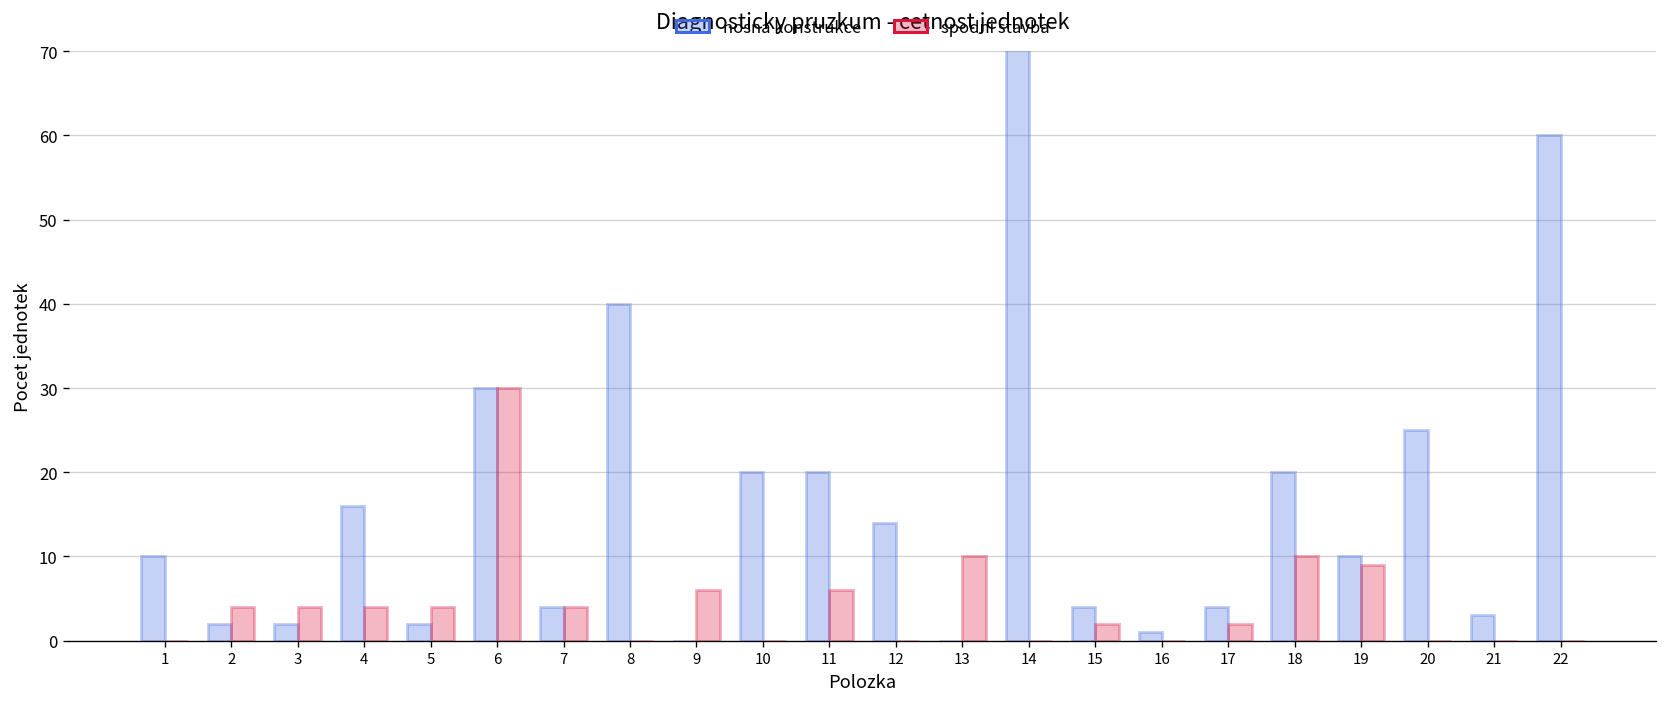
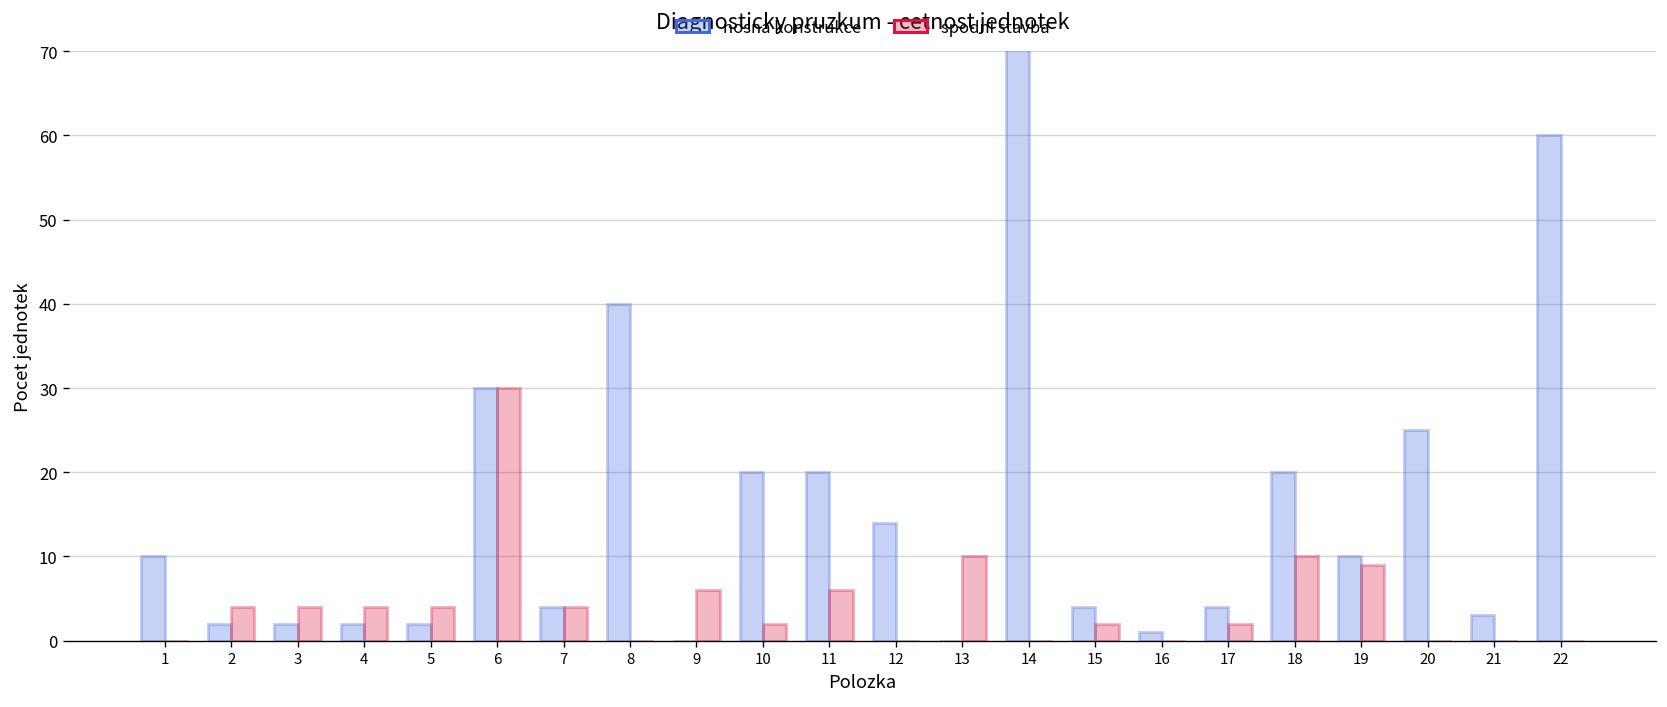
  {
    "nosna konstrukce": {
      "1": 10,
      "2": 2,
      "3": 2,
-     "4": 16,
+     "4": 2,
      "5": 2,
      "6": 30,
      "7": 4,
      "8": 40,
      "9": 0,
      "10": 20,
      "11": 20,
      "12": 14,
      "13": 0,
      "15": 4,
      "16": 1,
      "17": 4,
      "18": 20,
      "19": 10,
      "20": 25,
      "21": 3,
      "22": 60
    },
    "spodni stavba": {
      "1": 0,
      "2": 4,
      "3": 4,
      "4": 4,
      "5": 4,
      "6": 30,
      "7": 4,
      "8": 0,
      "9": 6,
-     "10": 0,
+     "10": 2,
      "11": 6,
      "12": 0,
      "13": 10,
      "14": 0,
      "15": 2,
      "16": 0,
      "17": 2,
      "18": 10,
      "19": 9,
      "20": 0,
      "21": 0,
      "22": 0
    }
  }
